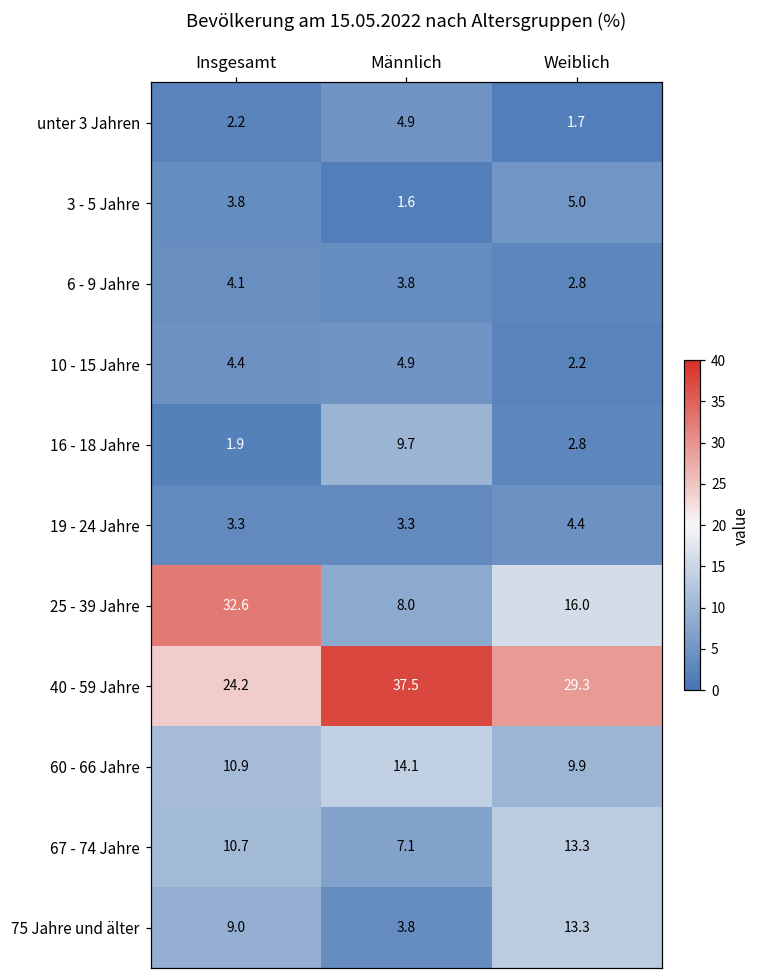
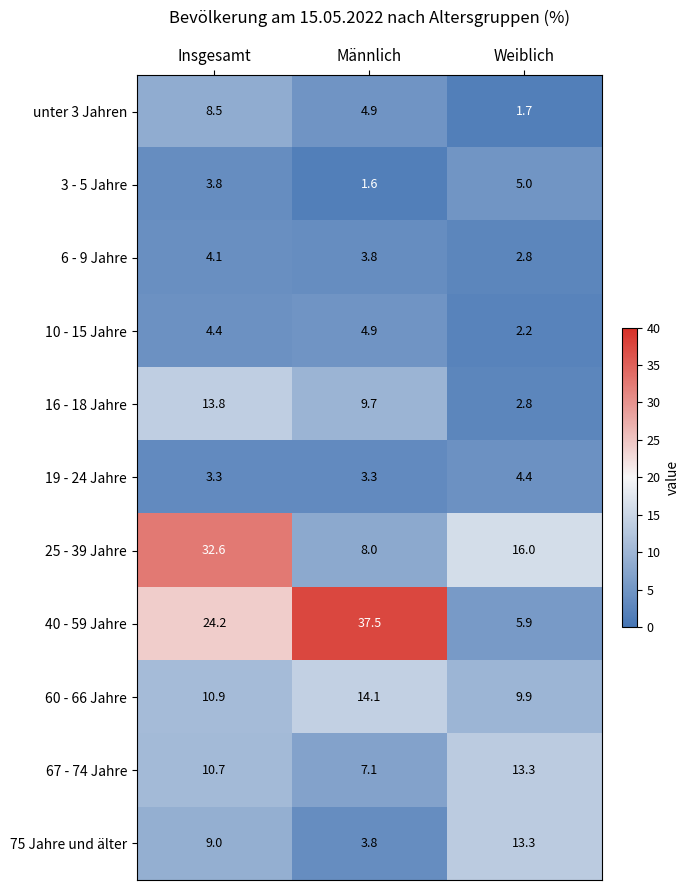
  {
    "unter 3 Jahren": {
-     "Insgesamt": 2.2,
+     "Insgesamt": 8.5,
      "Männlich": 4.9,
      "Weiblich": 1.7
    },
    "3 - 5 Jahre": {
      "Insgesamt": 3.8,
      "Männlich": 1.6,
      "Weiblich": 5.0
    },
    "6 - 9 Jahre": {
      "Insgesamt": 4.1,
      "Männlich": 3.8,
      "Weiblich": 2.8
    },
    "10 - 15 Jahre": {
      "Insgesamt": 4.4,
      "Männlich": 4.9,
      "Weiblich": 2.2
    },
    "16 - 18 Jahre": {
-     "Insgesamt": 1.9,
+     "Insgesamt": 13.8,
      "Männlich": 9.7,
      "Weiblich": 2.8
    },
    "19 - 24 Jahre": {
      "Insgesamt": 3.3,
      "Männlich": 3.3,
      "Weiblich": 4.4
    },
    "25 - 39 Jahre": {
      "Insgesamt": 32.6,
      "Männlich": 8.0,
      "Weiblich": 16.0
    },
    "40 - 59 Jahre": {
      "Insgesamt": 24.2,
      "Männlich": 37.5,
-     "Weiblich": 29.3
+     "Weiblich": 5.9
    },
    "60 - 66 Jahre": {
      "Insgesamt": 10.9,
      "Männlich": 14.1,
      "Weiblich": 9.9
    },
    "67 - 74 Jahre": {
      "Insgesamt": 10.7,
      "Männlich": 7.1,
      "Weiblich": 13.3
    },
    "75 Jahre und älter": {
      "Insgesamt": 9.0,
      "Männlich": 3.8,
      "Weiblich": 13.3
    }
  }
